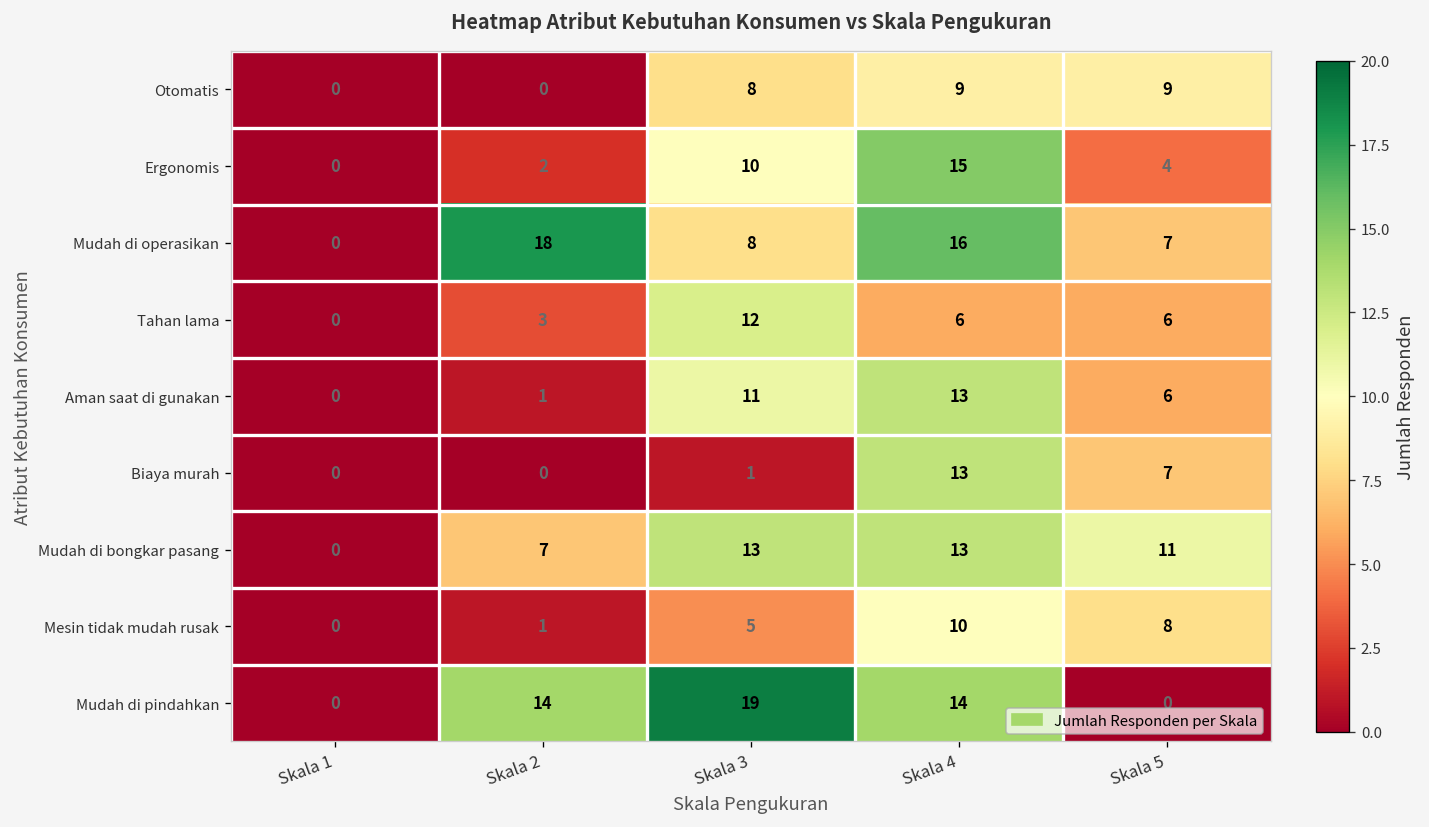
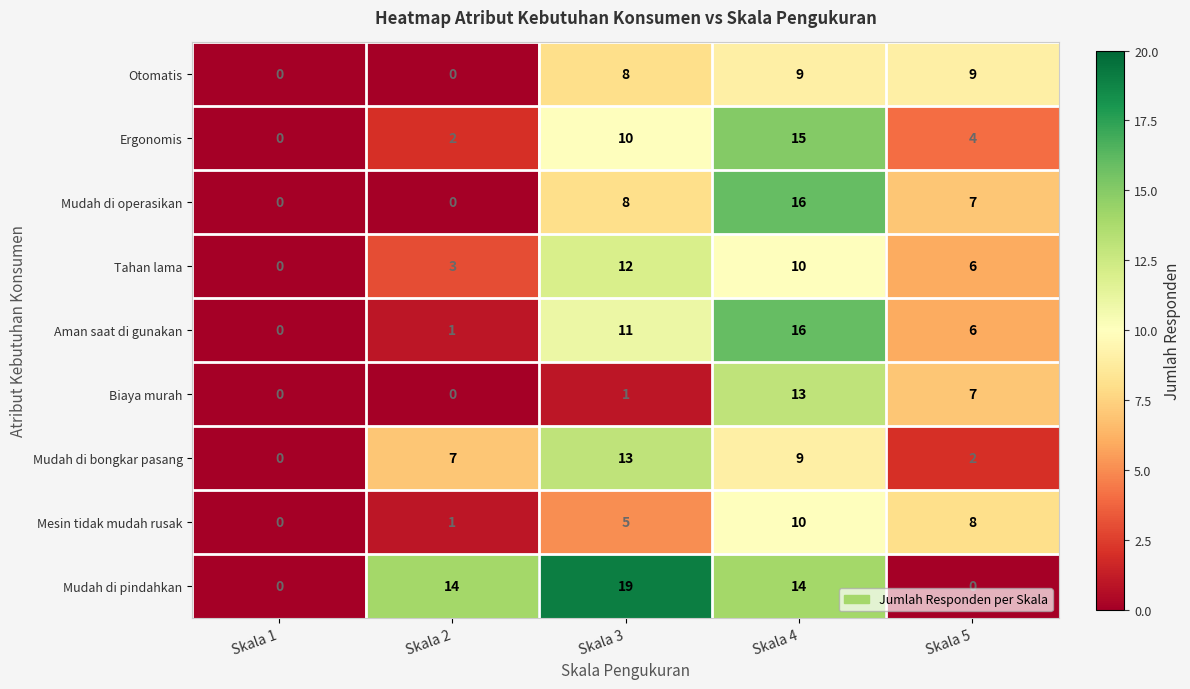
  {
    "Otomatis": {
      "Skala 1": 0,
      "Skala 2": 0,
      "Skala 3": 8,
      "Skala 4": 9,
      "Skala 5": 9
    },
    "Ergonomis": {
      "Skala 1": 0,
      "Skala 2": 2,
      "Skala 3": 10,
      "Skala 4": 15,
      "Skala 5": 4
    },
    "Mudah di operasikan": {
      "Skala 1": 0,
-     "Skala 2": 18,
+     "Skala 2": 0,
      "Skala 3": 8,
      "Skala 4": 16,
      "Skala 5": 7
    },
    "Tahan lama": {
      "Skala 1": 0,
      "Skala 2": 3,
      "Skala 3": 12,
-     "Skala 4": 6,
+     "Skala 4": 10,
      "Skala 5": 6
    },
    "Aman saat di gunakan": {
      "Skala 1": 0,
      "Skala 2": 1,
      "Skala 3": 11,
-     "Skala 4": 13,
+     "Skala 4": 16,
      "Skala 5": 6
    },
    "Biaya murah": {
      "Skala 1": 0,
      "Skala 2": 0,
      "Skala 3": 1,
      "Skala 4": 13,
      "Skala 5": 7
    },
    "Mudah di bongkar pasang": {
      "Skala 1": 0,
      "Skala 2": 7,
      "Skala 3": 13,
-     "Skala 4": 13,
-     "Skala 5": 11
+     "Skala 4": 9,
+     "Skala 5": 2
    },
    "Mesin tidak mudah rusak": {
      "Skala 1": 0,
      "Skala 2": 1,
      "Skala 3": 5,
      "Skala 4": 10,
      "Skala 5": 8
    },
    "Mudah di pindahkan": {
      "Skala 1": 0,
      "Skala 2": 14,
      "Skala 3": 19,
      "Skala 4": 14
    }
  }
